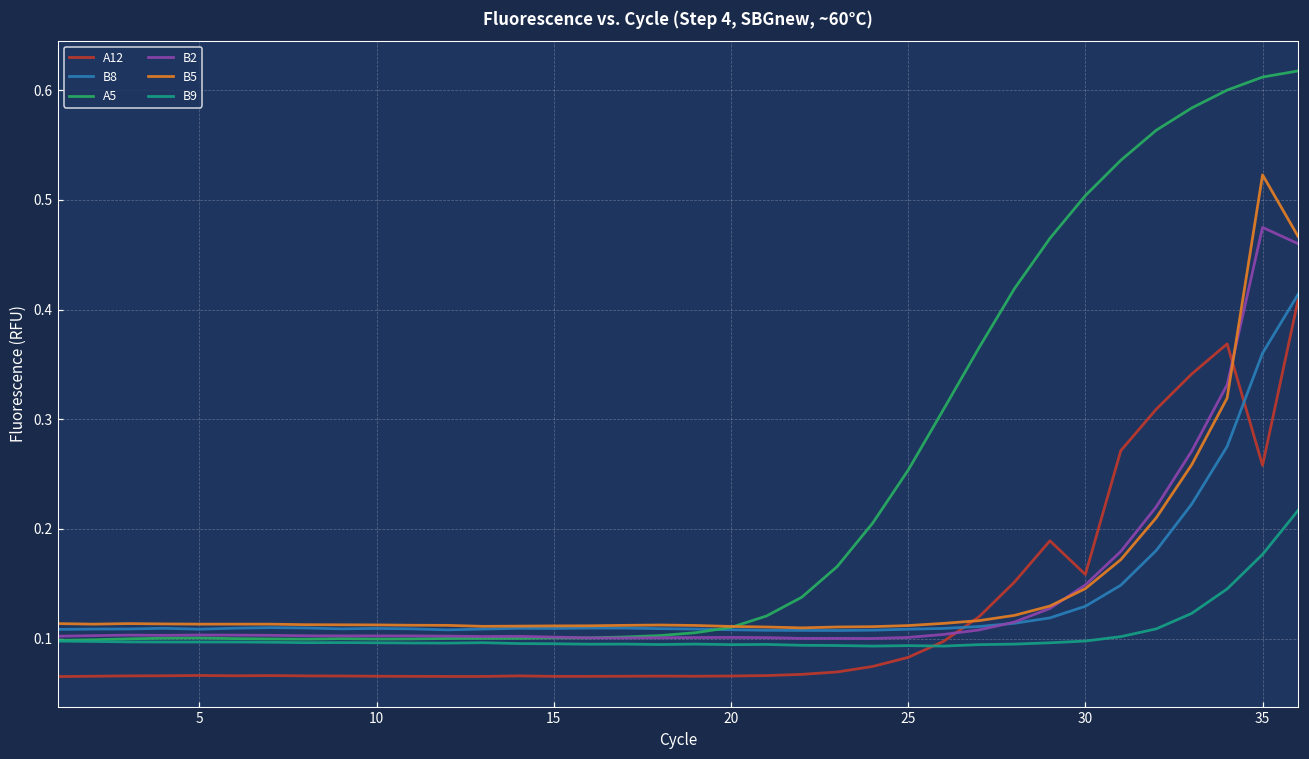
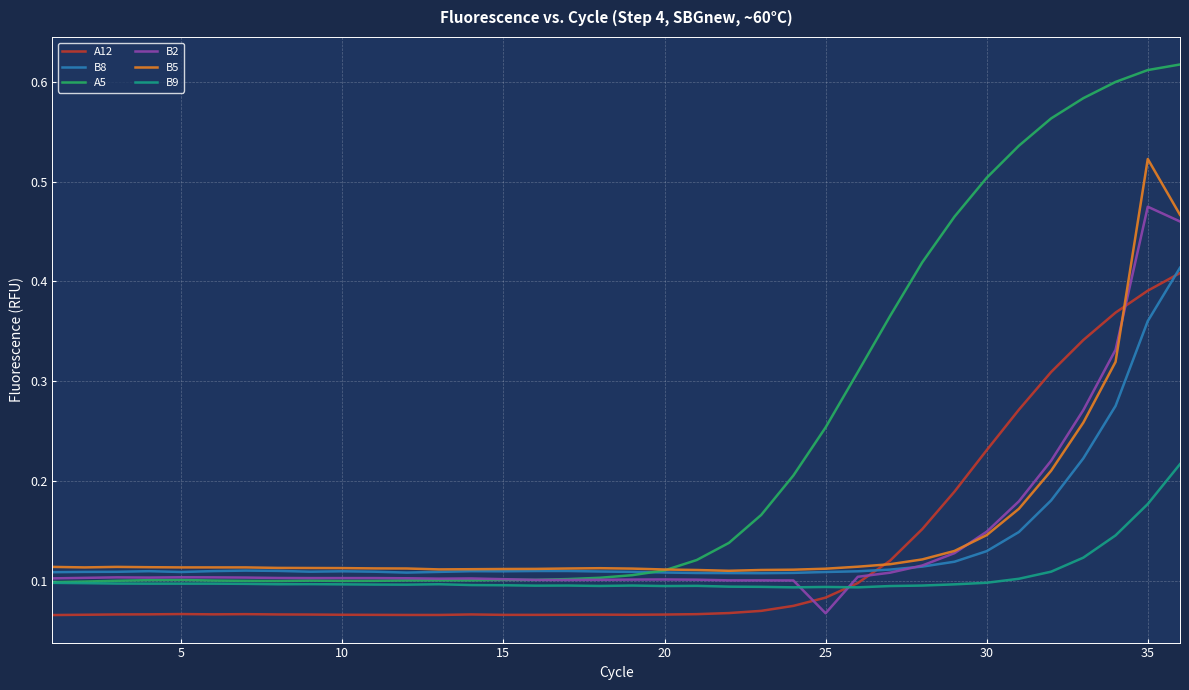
  {
    "A12": {
      "5": 0.07,
      "10": 0.07,
      "15": 0.07,
      "20": 0.07,
      "25": 0.08,
-     "30": 0.16,
-     "35": 0.26
+     "30": 0.23,
+     "35": 0.39
    },
    "B8": {
      "5": 0.11,
      "10": 0.11,
      "25": 0.11,
      "30": 0.13,
      "35": 0.36
    },
    "B2": {
      "5": 0.10,
      "10": 0.10,
      "20": 0.10,
-     "25": 0.10,
+     "25": 0.07,
      "30": 0.15,
      "35": 0.48
    },
    "B5": {
      "5": 0.11,
      "10": 0.11,
      "25": 0.11,
      "30": 0.15,
      "35": 0.52
    }
  }
